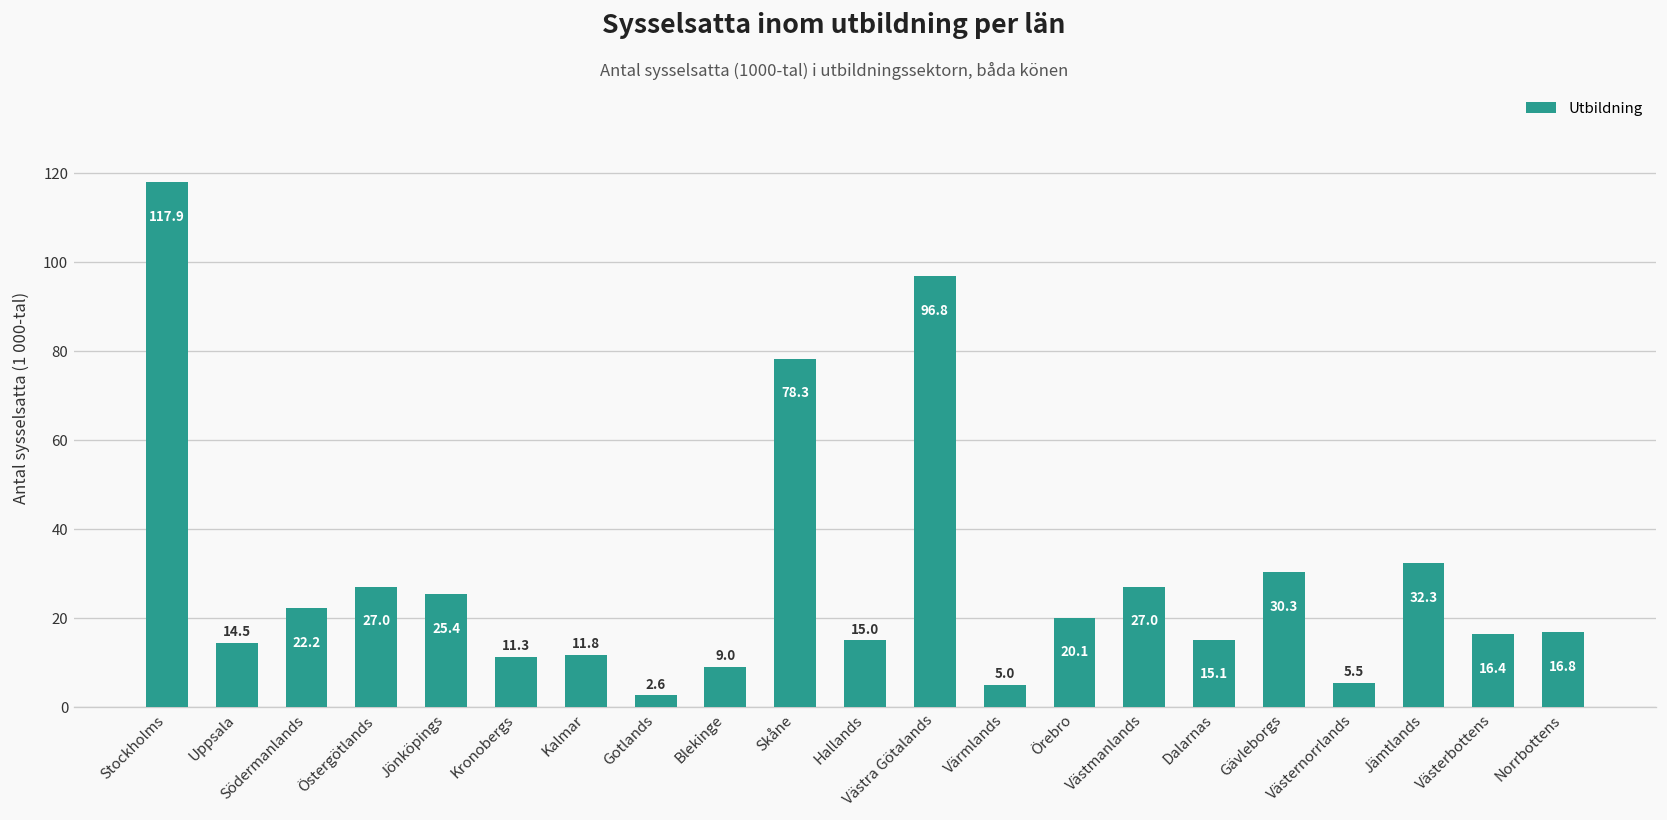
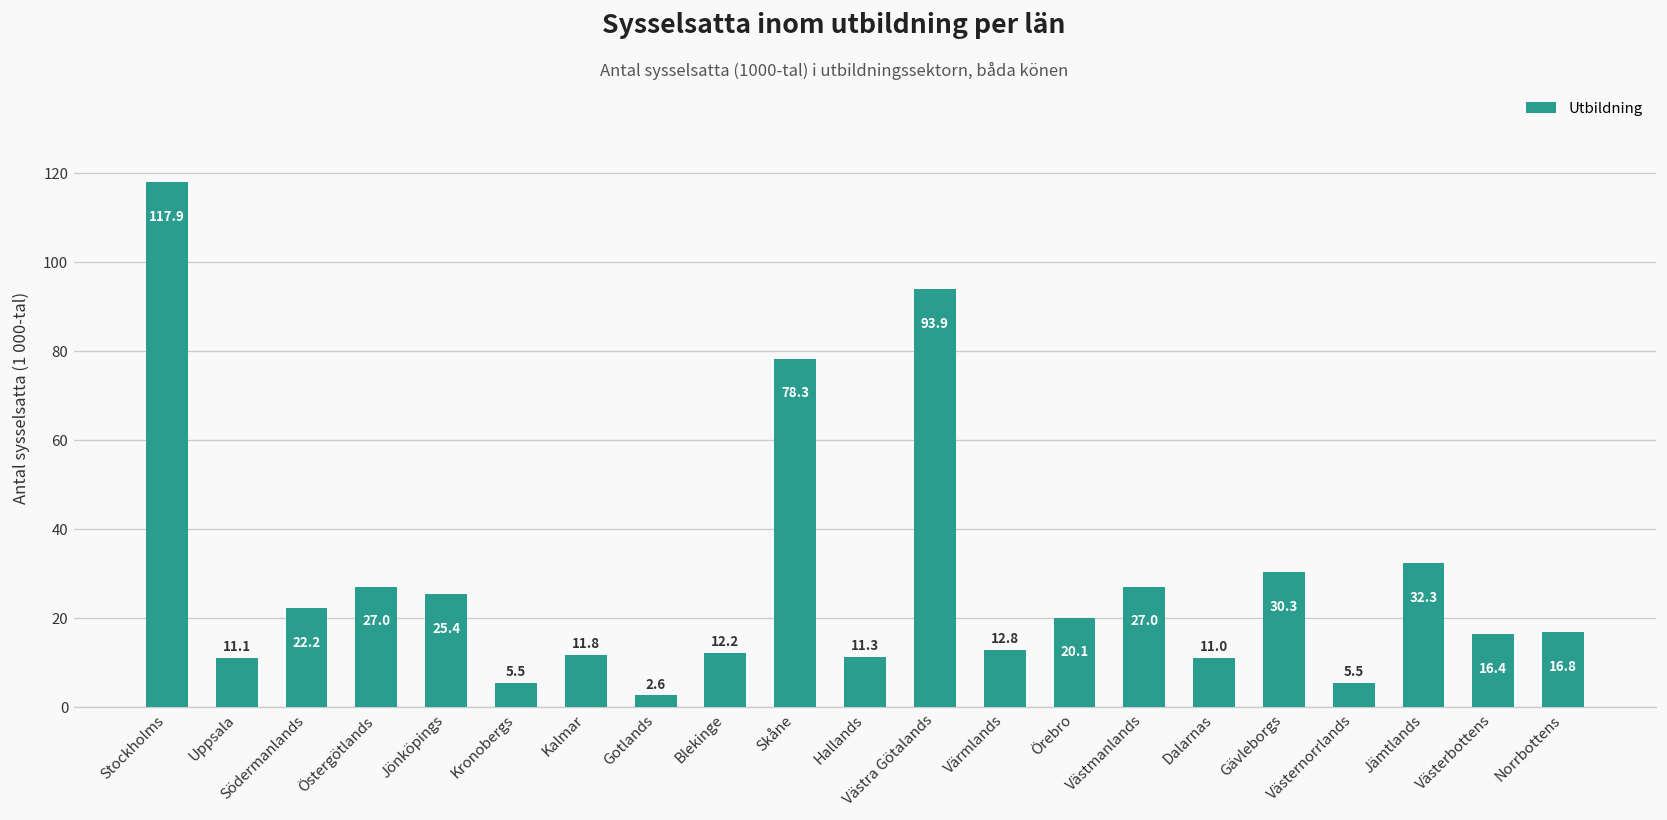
  {
    "Stockholms": 117.9,
-   "Uppsala": 14.5,
+   "Uppsala": 11.1,
    "Södermanlands": 22.2,
    "Östergötlands": 27.0,
    "Jönköpings": 25.4,
-   "Kronobergs": 11.3,
+   "Kronobergs": 5.5,
    "Kalmar": 11.8,
    "Gotlands": 2.6,
-   "Blekinge": 9.0,
+   "Blekinge": 12.2,
    "Skåne": 78.3,
-   "Hallands": 15.0,
-   "Västra Götalands": 96.8,
-   "Värmlands": 5.0,
+   "Hallands": 11.3,
+   "Västra Götalands": 93.9,
+   "Värmlands": 12.8,
    "Örebro": 20.1,
    "Västmanlands": 27.0,
-   "Dalarnas": 15.1,
+   "Dalarnas": 11.0,
    "Gävleborgs": 30.3,
    "Västernorrlands": 5.5,
    "Jämtlands": 32.3,
    "Västerbottens": 16.4,
    "Norrbottens": 16.8
  }
